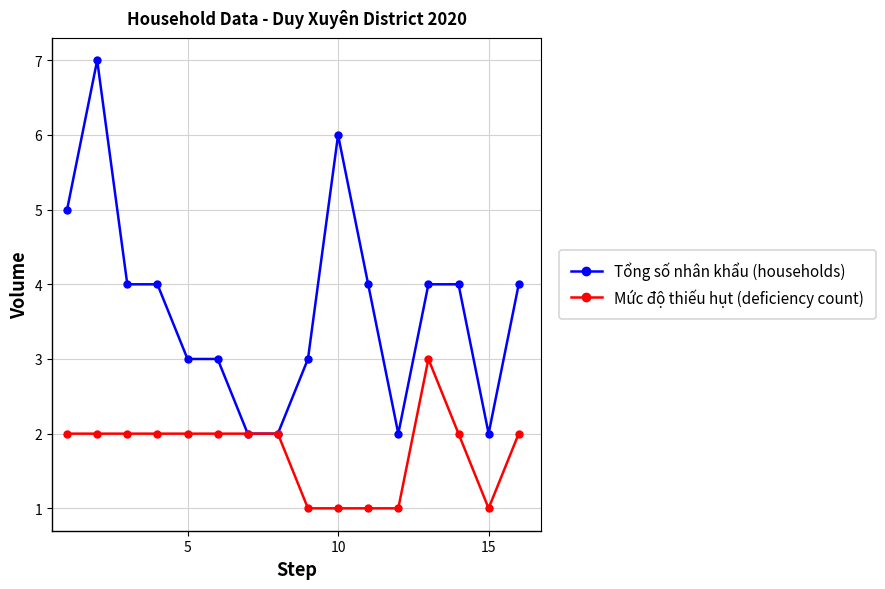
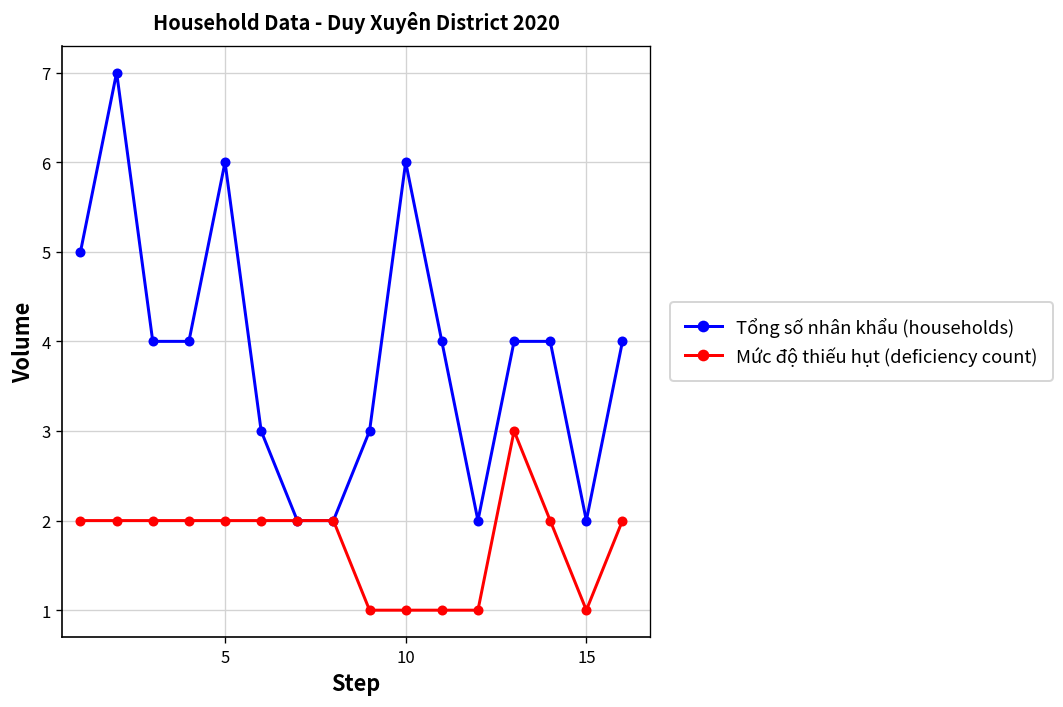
  {
    "Tổng số nhân khẩu (households)": {
-     "5": 3,
+     "5": 6,
      "10": 6,
      "15": 2
    },
    "Mức độ thiếu hụt (deficiency count)": {
      "5": 2,
      "10": 1,
      "15": 1
    }
  }
